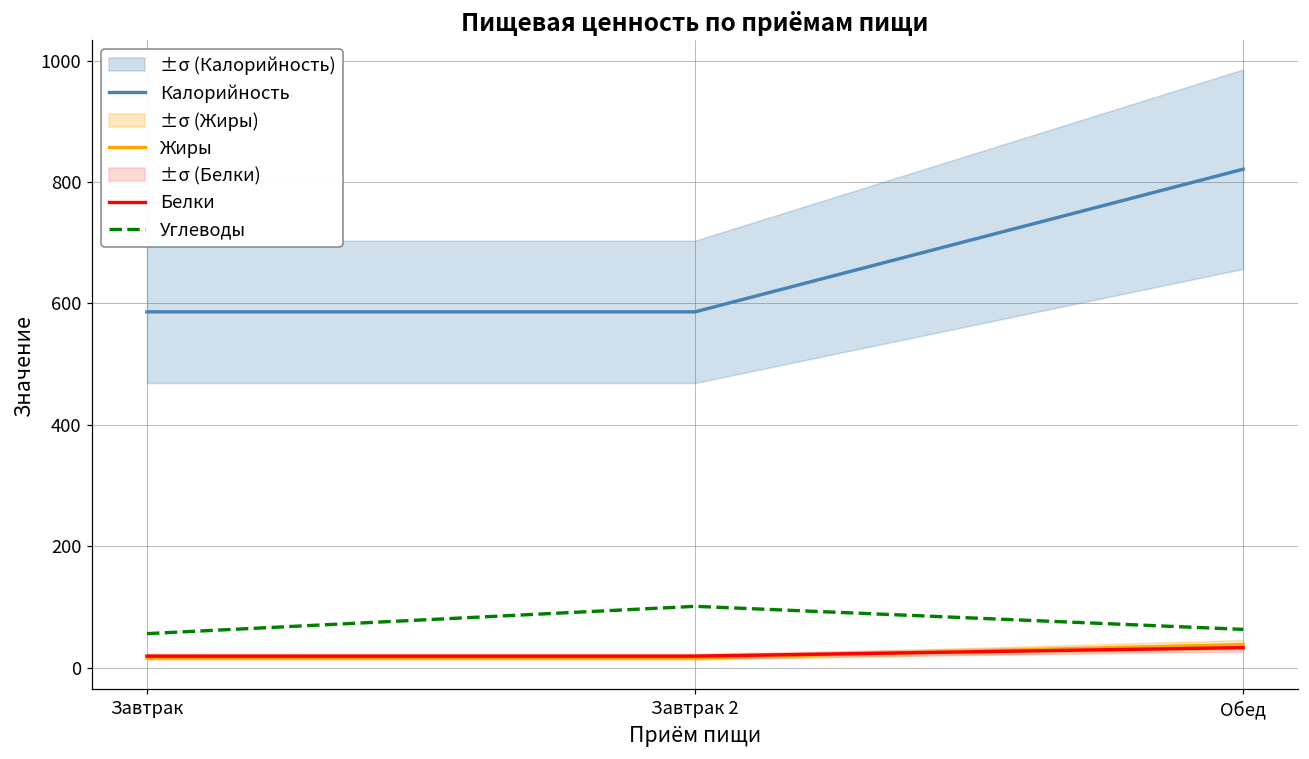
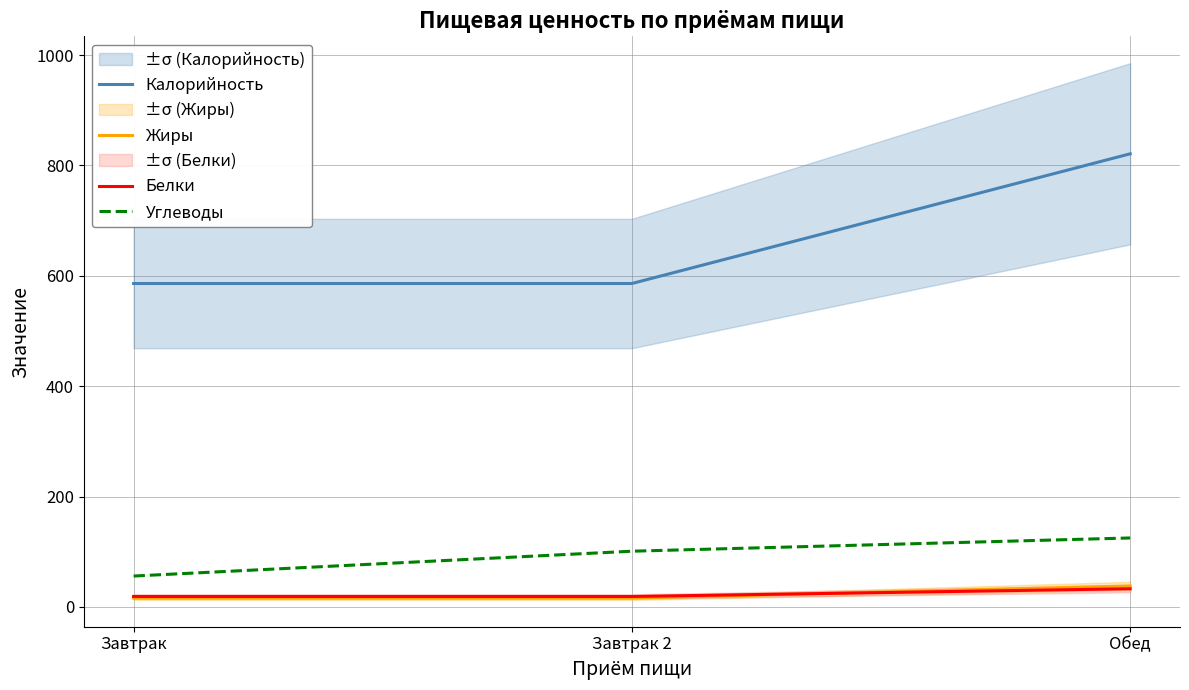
  {
    "Белки": {
      "Обед": 30
    },
    "Углеводы": {
      "Завтрак": 60,
      "Завтрак 2": 100,
-     "Обед": 60
+     "Обед": 130
    }
  }
